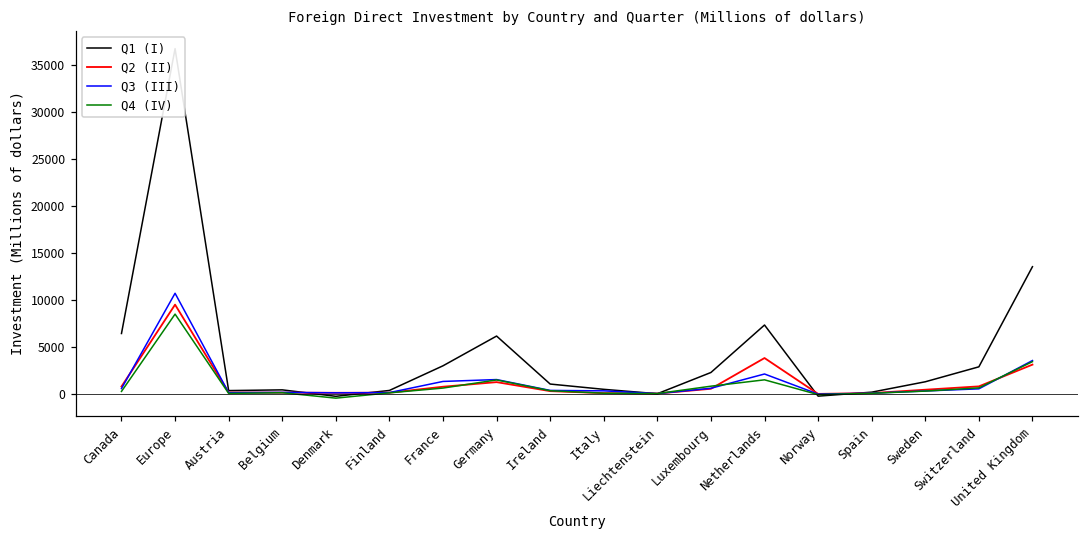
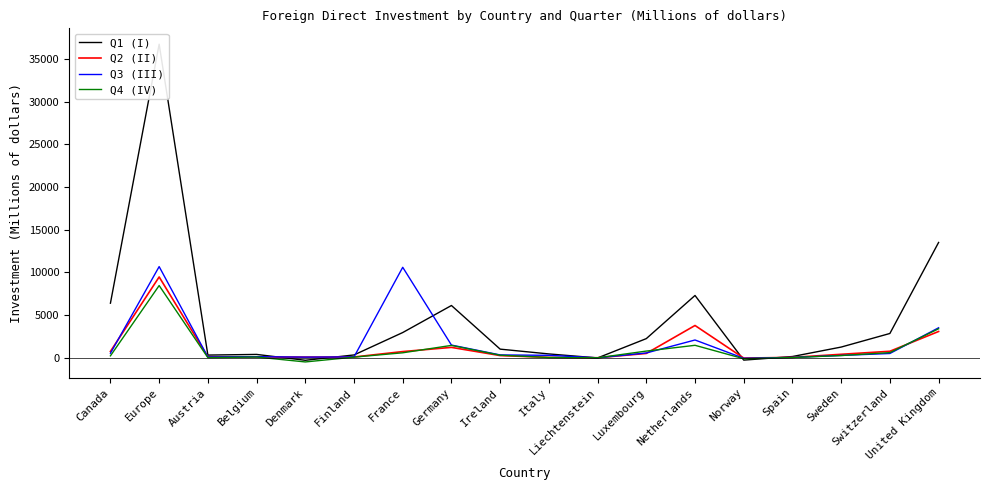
  {
    "Q1 (I)": {
      "Canada": 6000,
      "France": 3000,
      "Germany": 6000,
      "Ireland": 1000,
      "Luxembourg": 2000,
      "Netherlands": 7000,
      "Sweden": 1000,
      "Switzerland": 3000,
      "United Kingdom": 14000
    },
    "Q2 (II)": {
      "Europe": 9000,
      "Netherlands": 4000,
      "United Kingdom": 3000
    },
    "Q3 (III)": {
      "Europe": 11000,
-     "France": 1000,
+     "France": 11000,
      "Netherlands": 2000
    },
    "Q4 (IV)": {
      "Canada": 0,
      "Europe": 8000,
      "Netherlands": 1000
    }
  }
